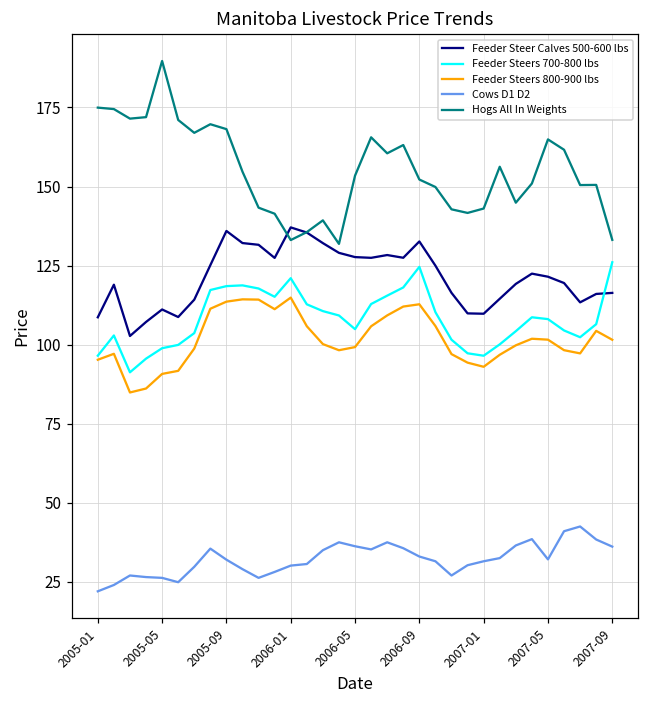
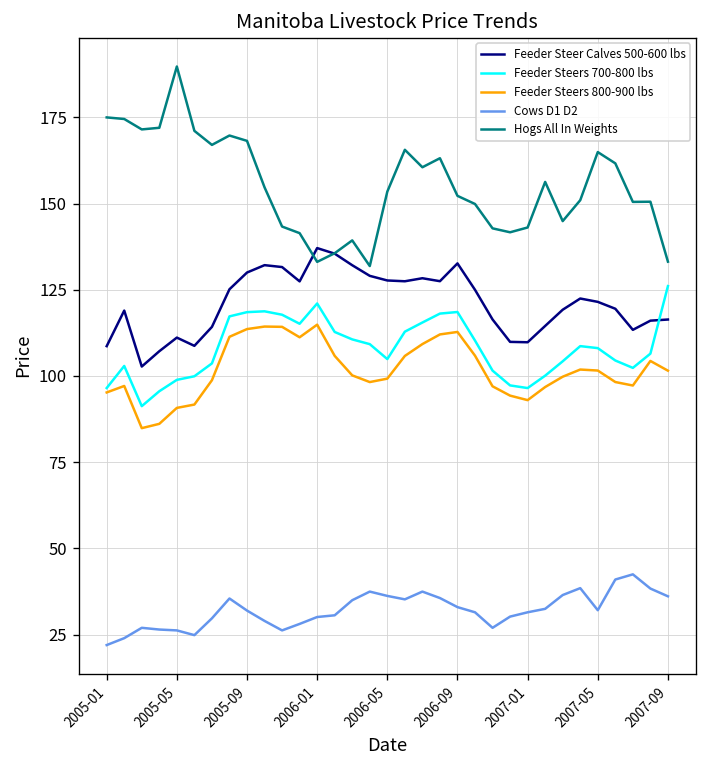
  {
    "Feeder Steer Calves 500-600 lbs": {
      "2005-01": 109,
      "2005-05": 111,
-     "2005-09": 136,
+     "2005-09": 130,
      "2006-01": 137,
      "2006-05": 128,
      "2006-09": 133,
      "2007-01": 110,
      "2007-05": 121,
      "2007-09": 116
    },
    "Feeder Steers 700-800 lbs": {
      "2005-01": 97,
      "2005-05": 99,
      "2005-09": 119,
      "2006-01": 121,
      "2006-05": 105,
-     "2006-09": 125,
+     "2006-09": 119,
      "2007-01": 97,
      "2007-05": 108,
      "2007-09": 126
    },
    "Feeder Steers 800-900 lbs": {
      "2005-01": 95,
      "2005-05": 91,
      "2005-09": 114,
      "2006-01": 115,
      "2006-05": 99,
      "2006-09": 113,
      "2007-01": 93,
      "2007-05": 102,
      "2007-09": 102
    },
    "Cows D1 D2": {
      "2005-01": 22,
      "2005-05": 26,
      "2005-09": 32,
      "2006-01": 30,
      "2006-05": 36,
      "2006-09": 33,
      "2007-01": 32,
      "2007-05": 32,
      "2007-09": 36
    },
    "Hogs All In Weights": {
      "2005-01": 175,
      "2005-05": 190,
      "2005-09": 168,
      "2006-01": 133,
      "2006-05": 153,
      "2006-09": 152,
      "2007-01": 143,
      "2007-05": 165,
      "2007-09": 133
    }
  }
